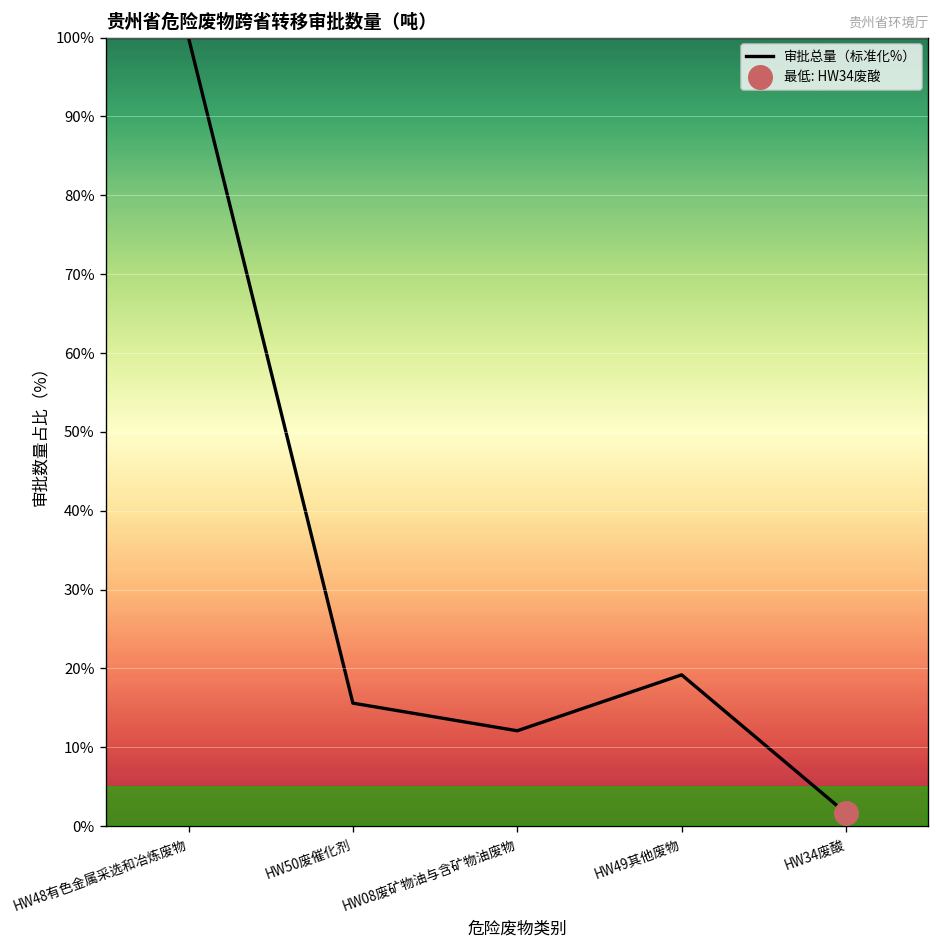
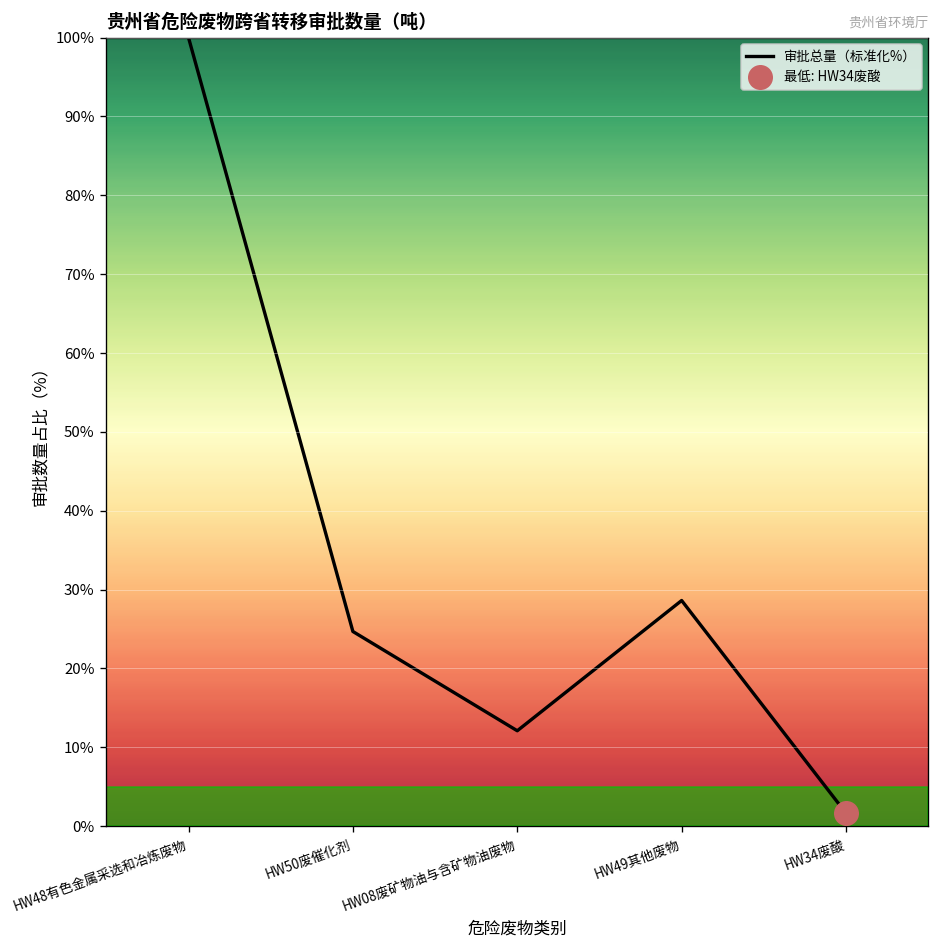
  {
    "审批总量（标准化%）": {
      "HW48有色金属采选和冶炼废物": "100%",
-     "HW50废催化剂": "16%",
+     "HW50废催化剂": "25%",
      "HW08废矿物油与含矿物油废物": "12%",
-     "HW49其他废物": "19%"
+     "HW49其他废物": "29%"
    }
  }
